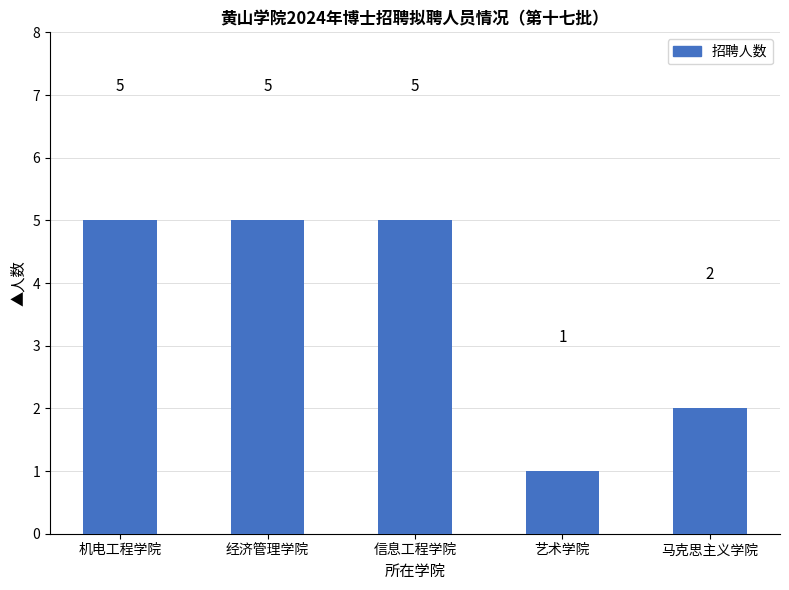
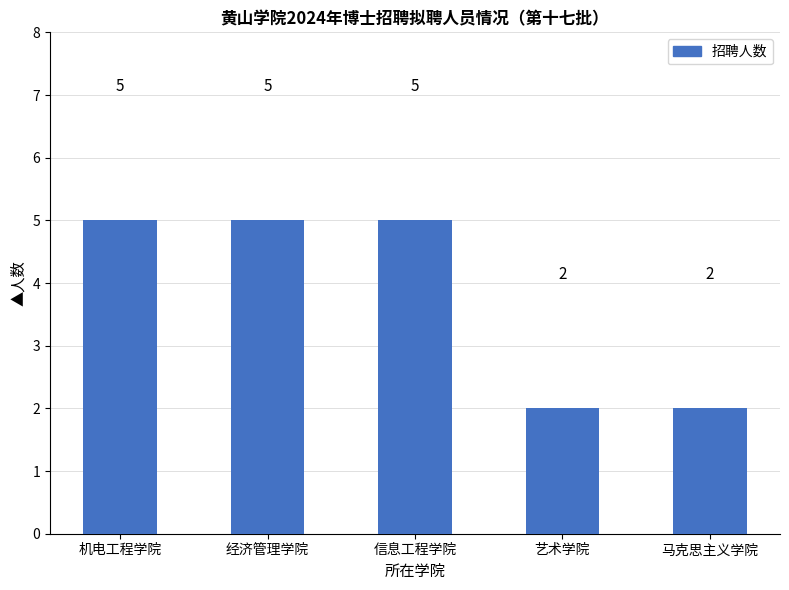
  {
-   "艺术学院": 1
+   "艺术学院": 2
  }
